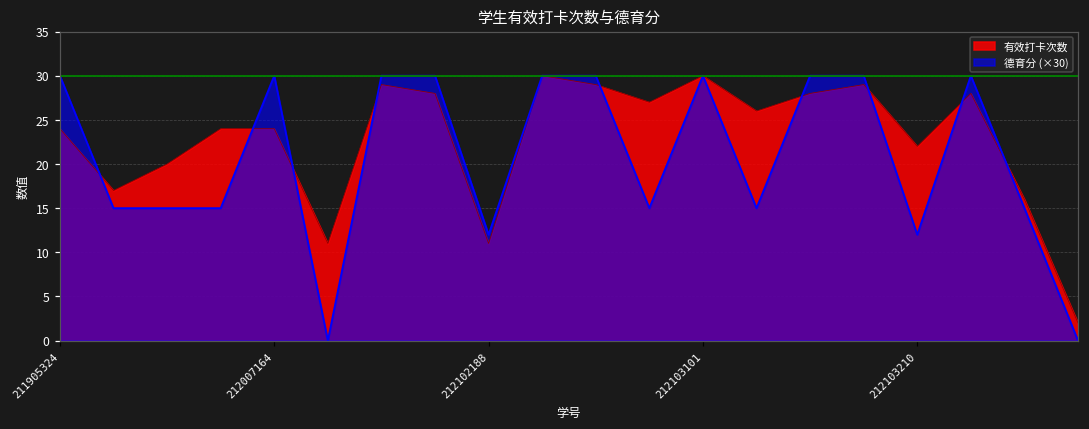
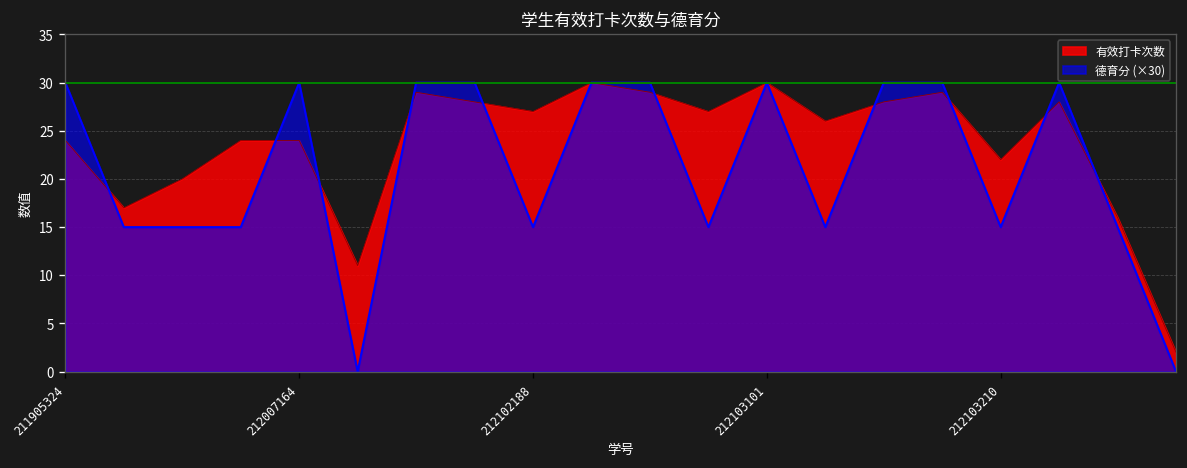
  {
    "有效打卡次数": {
      "211905324": 24,
      "212007164": 24,
-     "212102188": 11,
+     "212102188": 27,
      "212103210": 22
    },
    "德育分 (×30)": {
      "211905324": 30,
      "212007164": 30,
-     "212102188": 12,
-     "212103210": 12
+     "212102188": 15,
+     "212103210": 15
    }
  }
